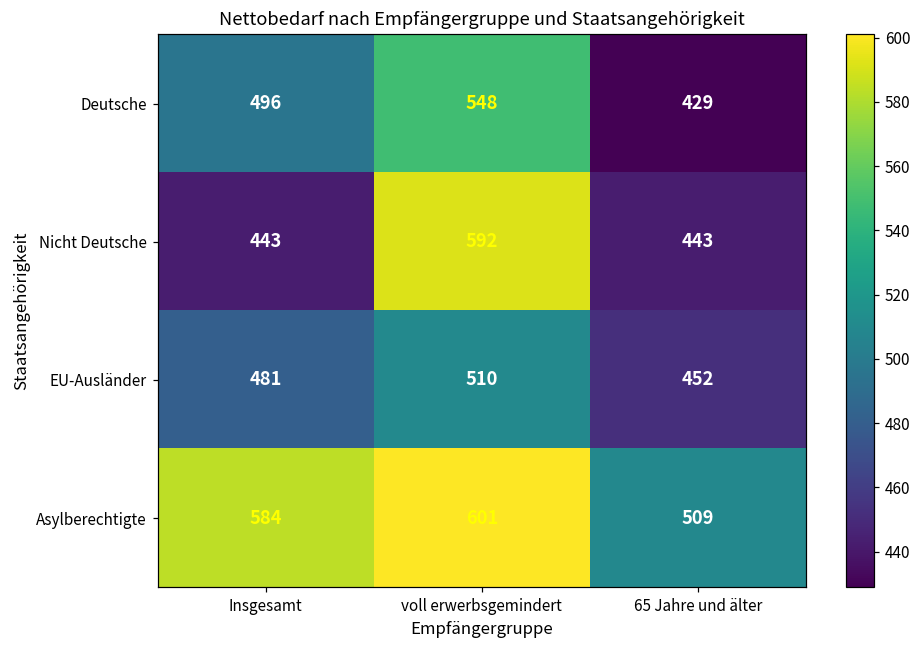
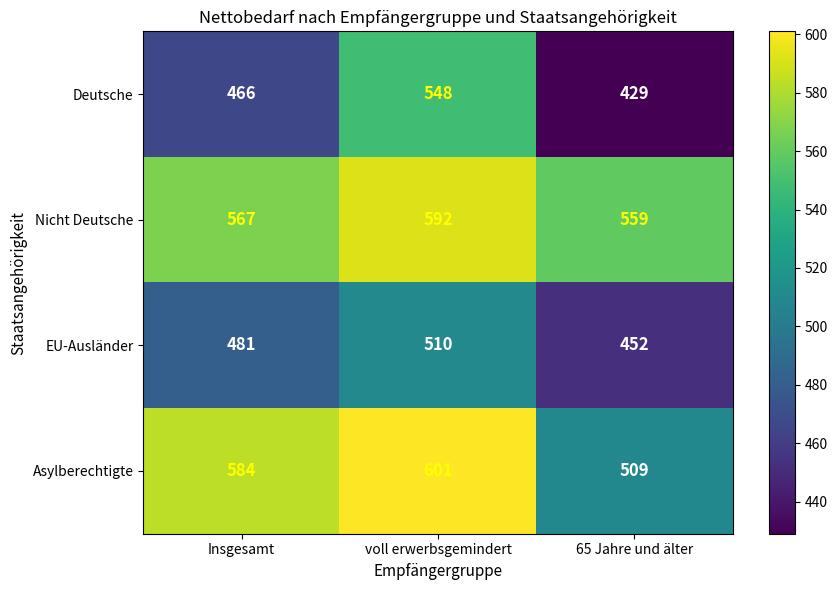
  {
    "Deutsche": {
-     "Insgesamt": 496,
+     "Insgesamt": 466,
      "voll erwerbsgemindert": 548,
      "65 Jahre und älter": 429
    },
    "Nicht Deutsche": {
-     "Insgesamt": 443,
-     "65 Jahre und älter": 443
+     "Insgesamt": 567,
+     "65 Jahre und älter": 559
    },
    "EU-Ausländer": {
      "Insgesamt": 481,
      "voll erwerbsgemindert": 510,
      "65 Jahre und älter": 452
    },
    "Asylberechtigte": {
      "Insgesamt": 584,
      "65 Jahre und älter": 509
    }
  }
